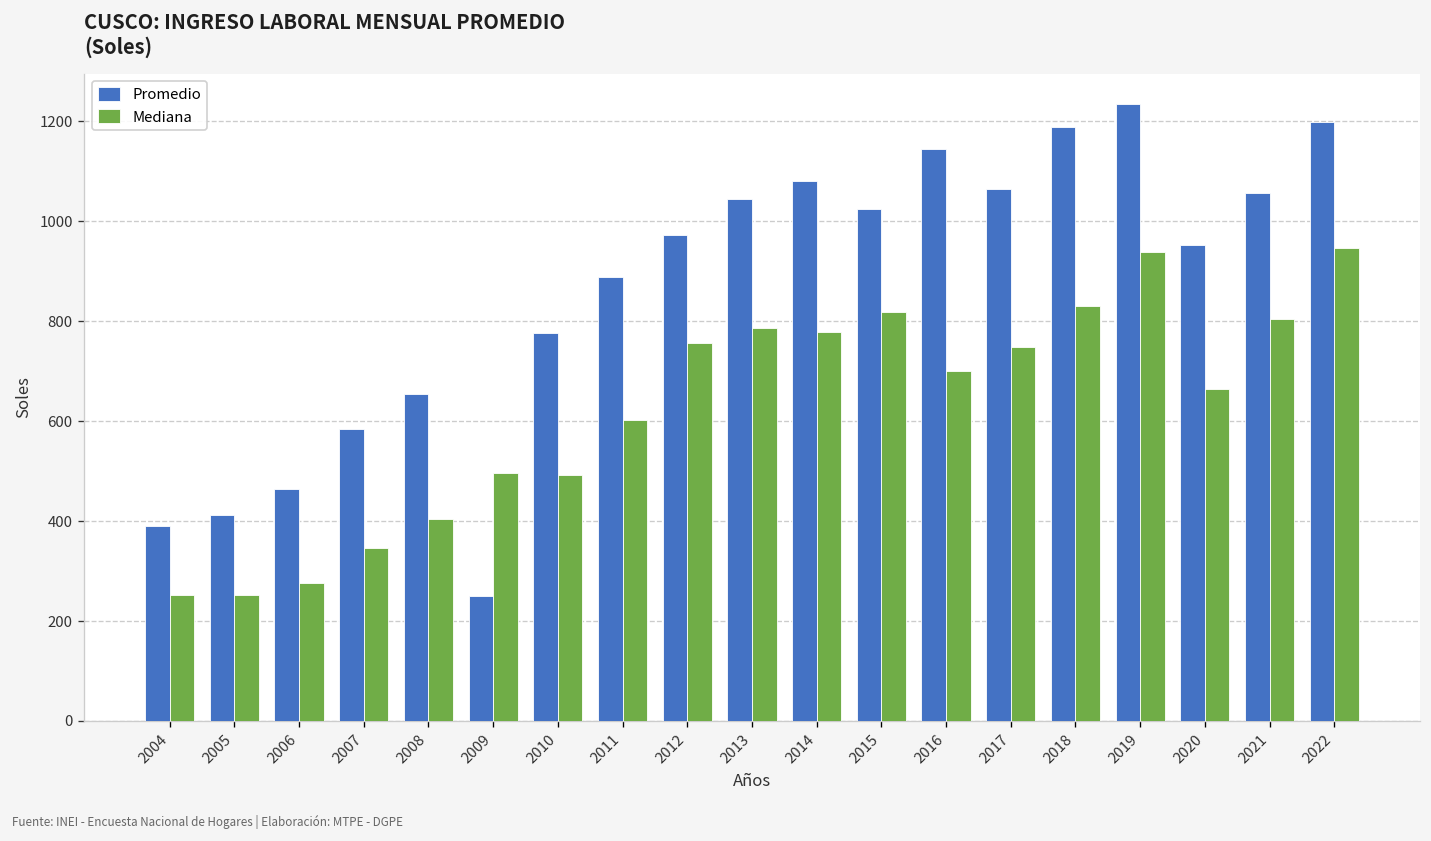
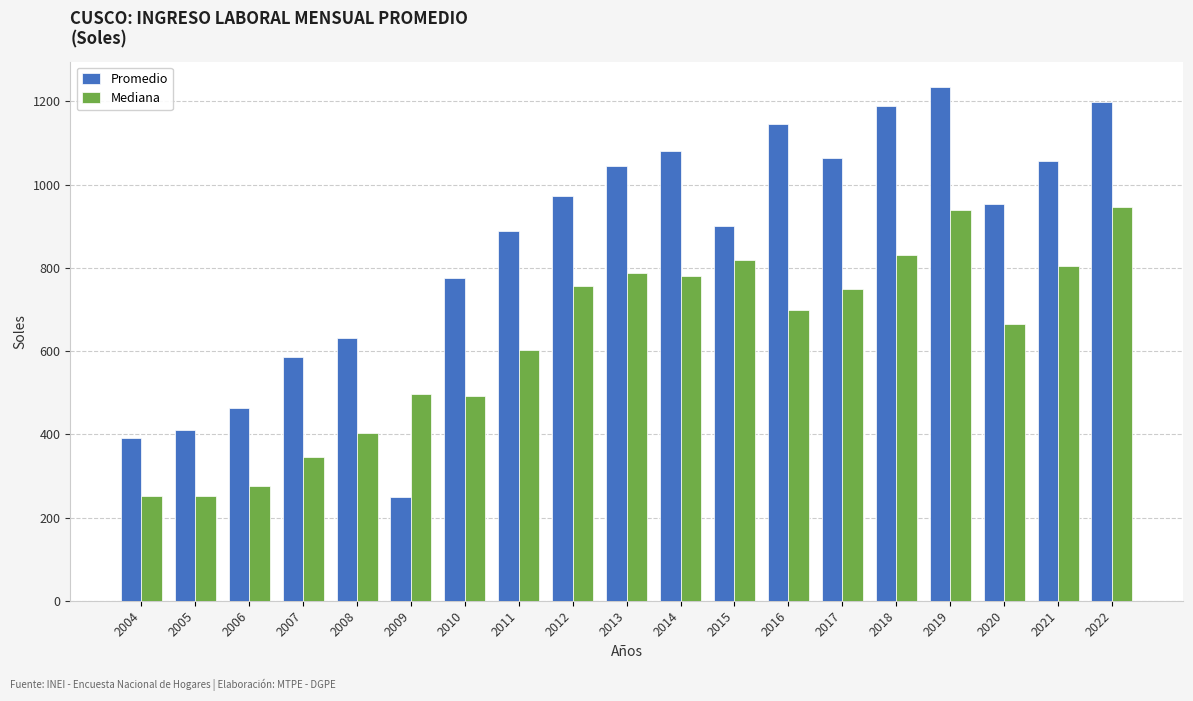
  {
    "Promedio": {
      "2004": 390,
      "2005": 410,
      "2006": 460,
      "2007": 590,
-     "2008": 650,
+     "2008": 630,
      "2009": 250,
      "2010": 780,
      "2011": 890,
      "2012": 970,
      "2013": 1050,
      "2014": 1080,
-     "2015": 1030,
+     "2015": 900,
      "2016": 1140,
      "2017": 1060,
      "2018": 1190,
      "2019": 1230,
      "2020": 950,
      "2021": 1060,
      "2022": 1200
    },
    "Mediana": {
      "2004": 250,
      "2005": 250,
      "2006": 280,
      "2007": 350,
      "2008": 400,
      "2009": 500,
      "2010": 490,
      "2011": 600,
      "2012": 760,
      "2013": 790,
      "2014": 780,
      "2015": 820,
      "2016": 700,
      "2017": 750,
      "2018": 830,
      "2019": 940,
      "2020": 660,
      "2021": 810,
      "2022": 950
    }
  }
